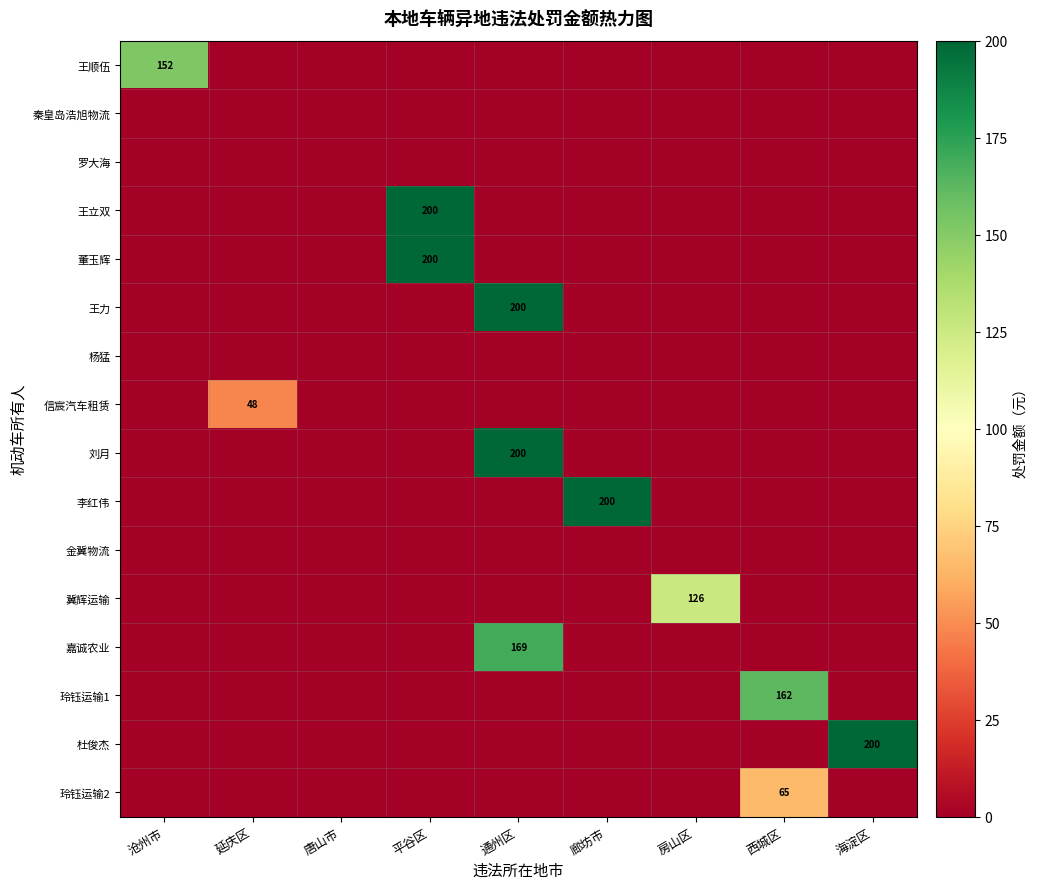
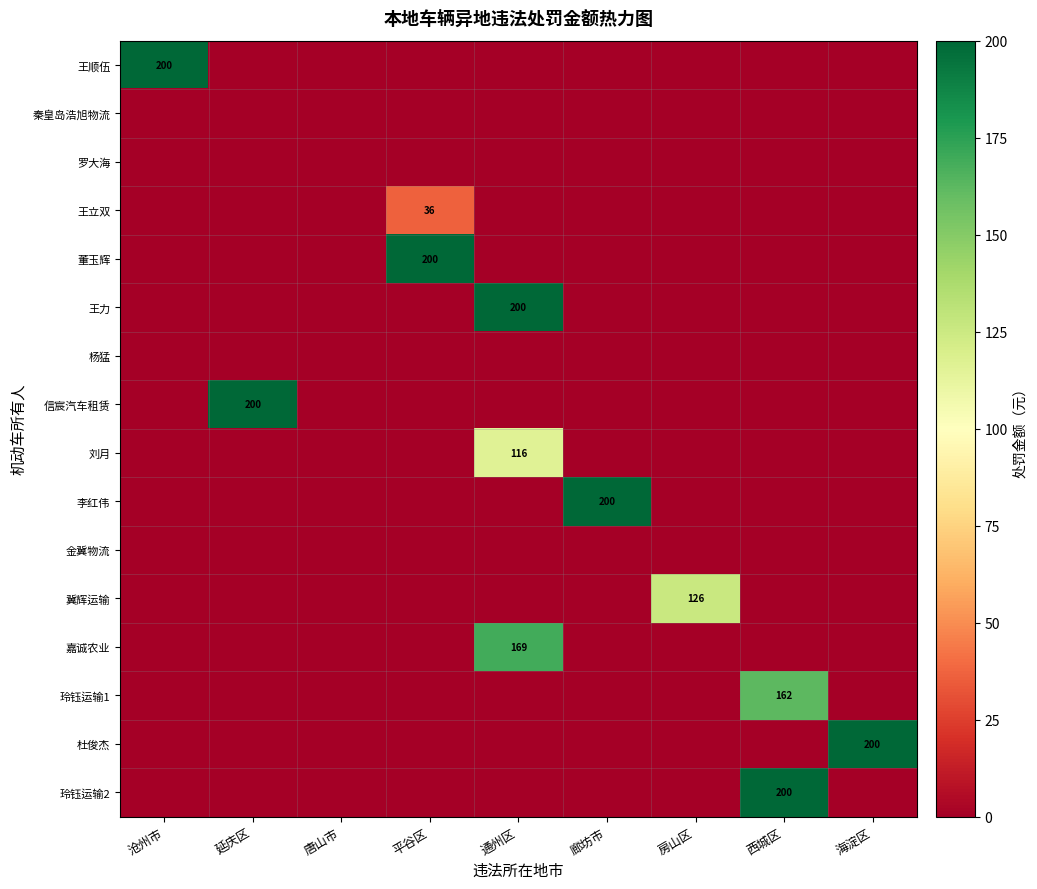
  {
    "王顺伍": {
-     "沧州市": 152
+     "沧州市": 200
    },
    "王立双": {
-     "平谷区": 200
+     "平谷区": 36
    },
    "董玉辉": {
      "平谷区": 200
    },
    "王力": {
      "通州区": 200
    },
    "信宸汽车租赁": {
-     "延庆区": 48
+     "延庆区": 200
    },
    "刘月": {
-     "通州区": 200
+     "通州区": 116
    },
    "李红伟": {
      "廊坊市": 200
    },
    "冀辉运输": {
      "房山区": 126
    },
    "嘉诚农业": {
      "通州区": 169
    },
    "玲钰运输1": {
      "西城区": 162
    },
    "杜俊杰": {
      "海淀区": 200
    },
    "玲钰运输2": {
-     "西城区": 65
+     "西城区": 200
    }
  }
